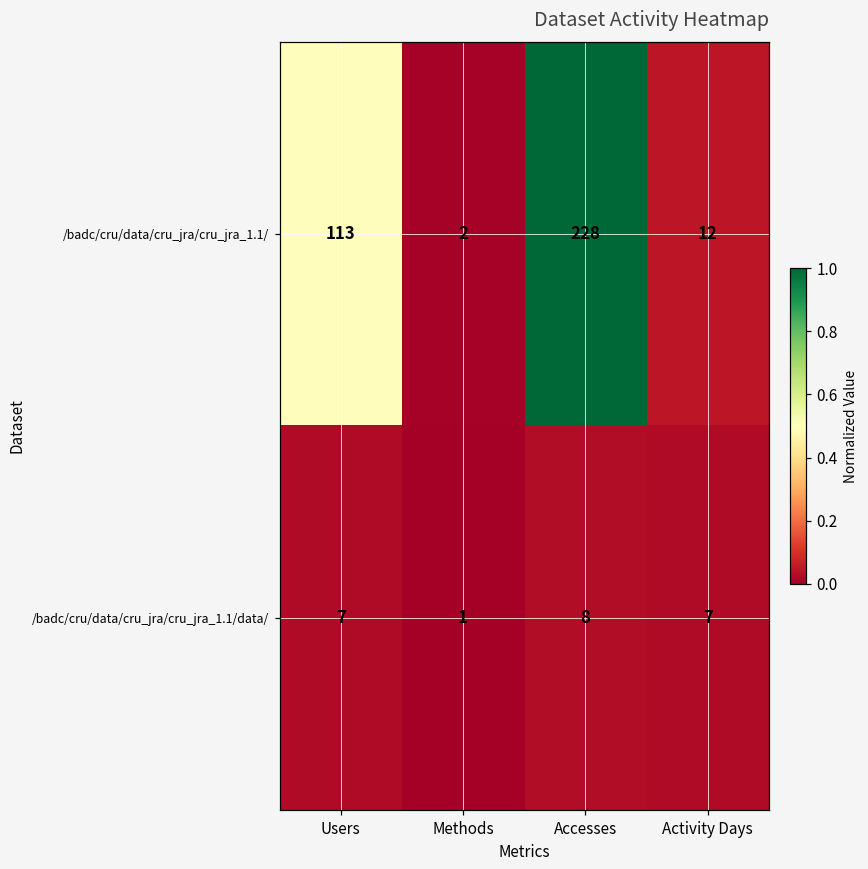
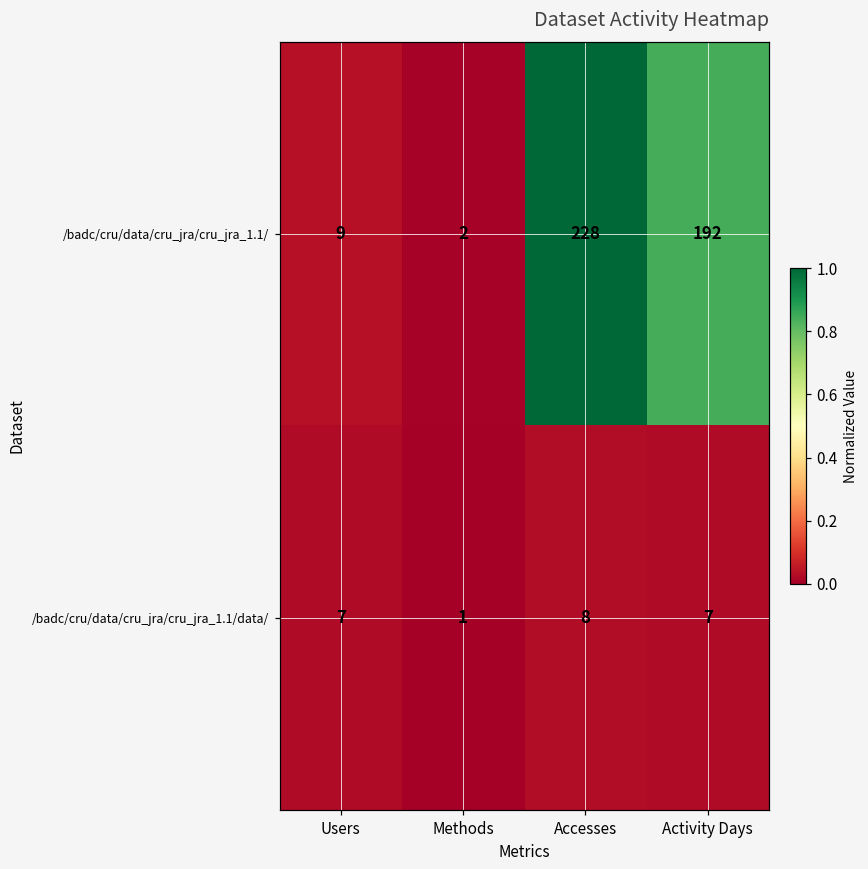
  {
    "/badc/cru/data/cru_jra/cru_jra_1.1/": {
-     "Users": 113,
+     "Users": 9,
      "Methods": 2,
      "Accesses": 228,
-     "Activity Days": 12
+     "Activity Days": 192
    },
    "/badc/cru/data/cru_jra/cru_jra_1.1/data/": {
      "Users": 7,
      "Methods": 1,
      "Accesses": 8,
      "Activity Days": 7
    }
  }
